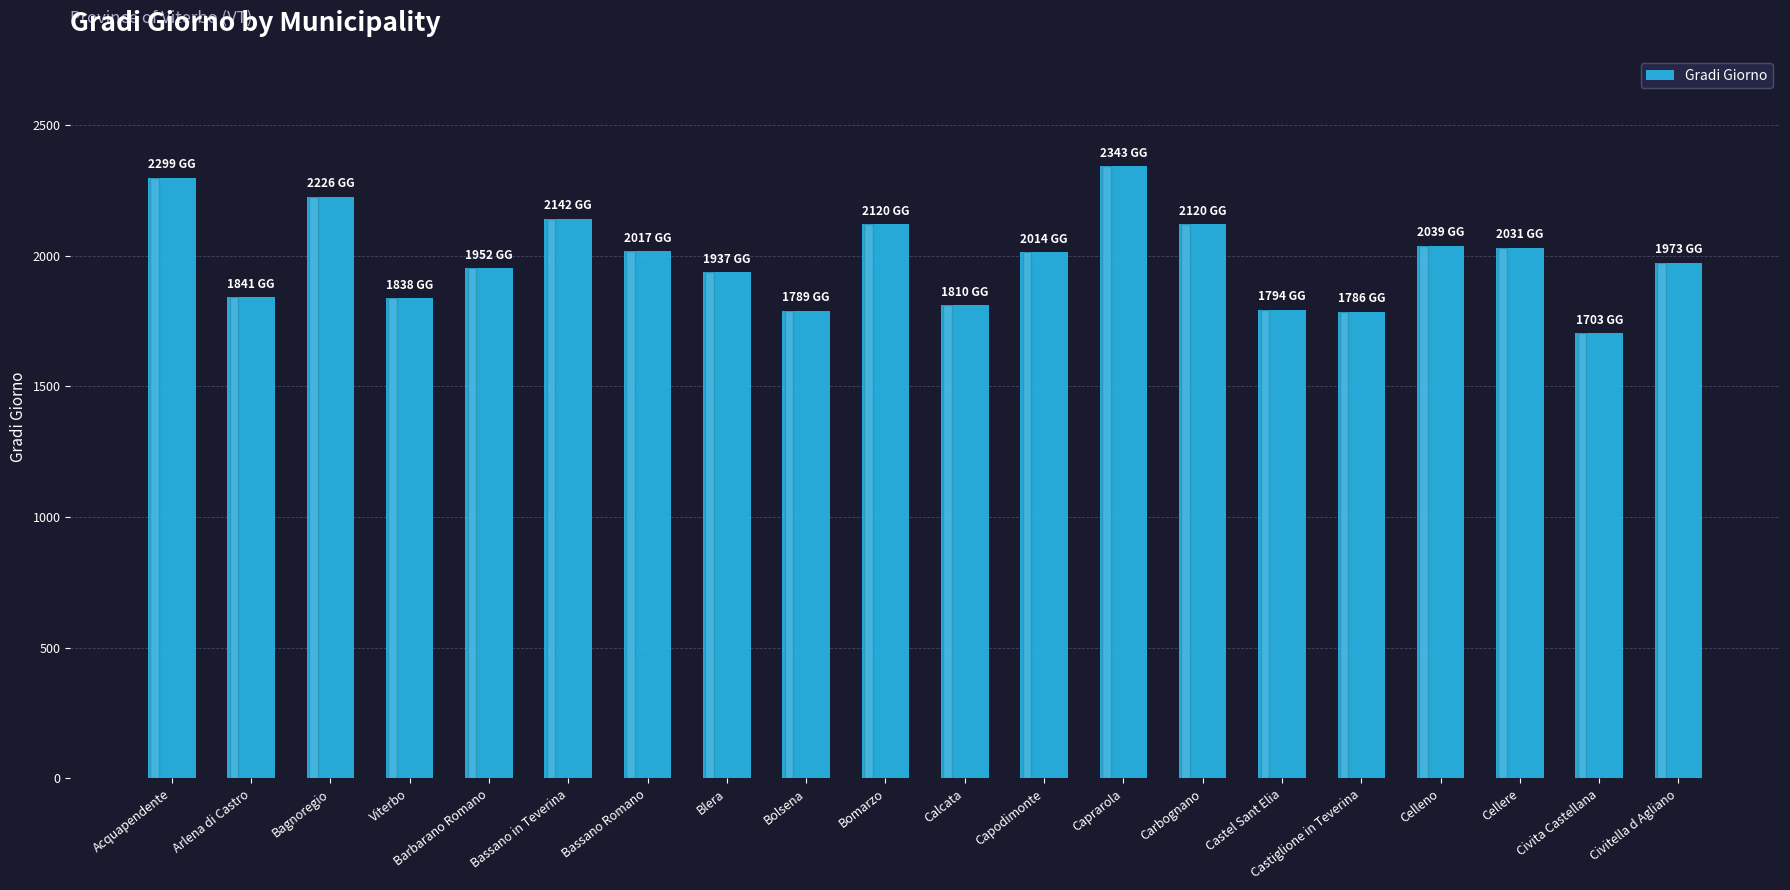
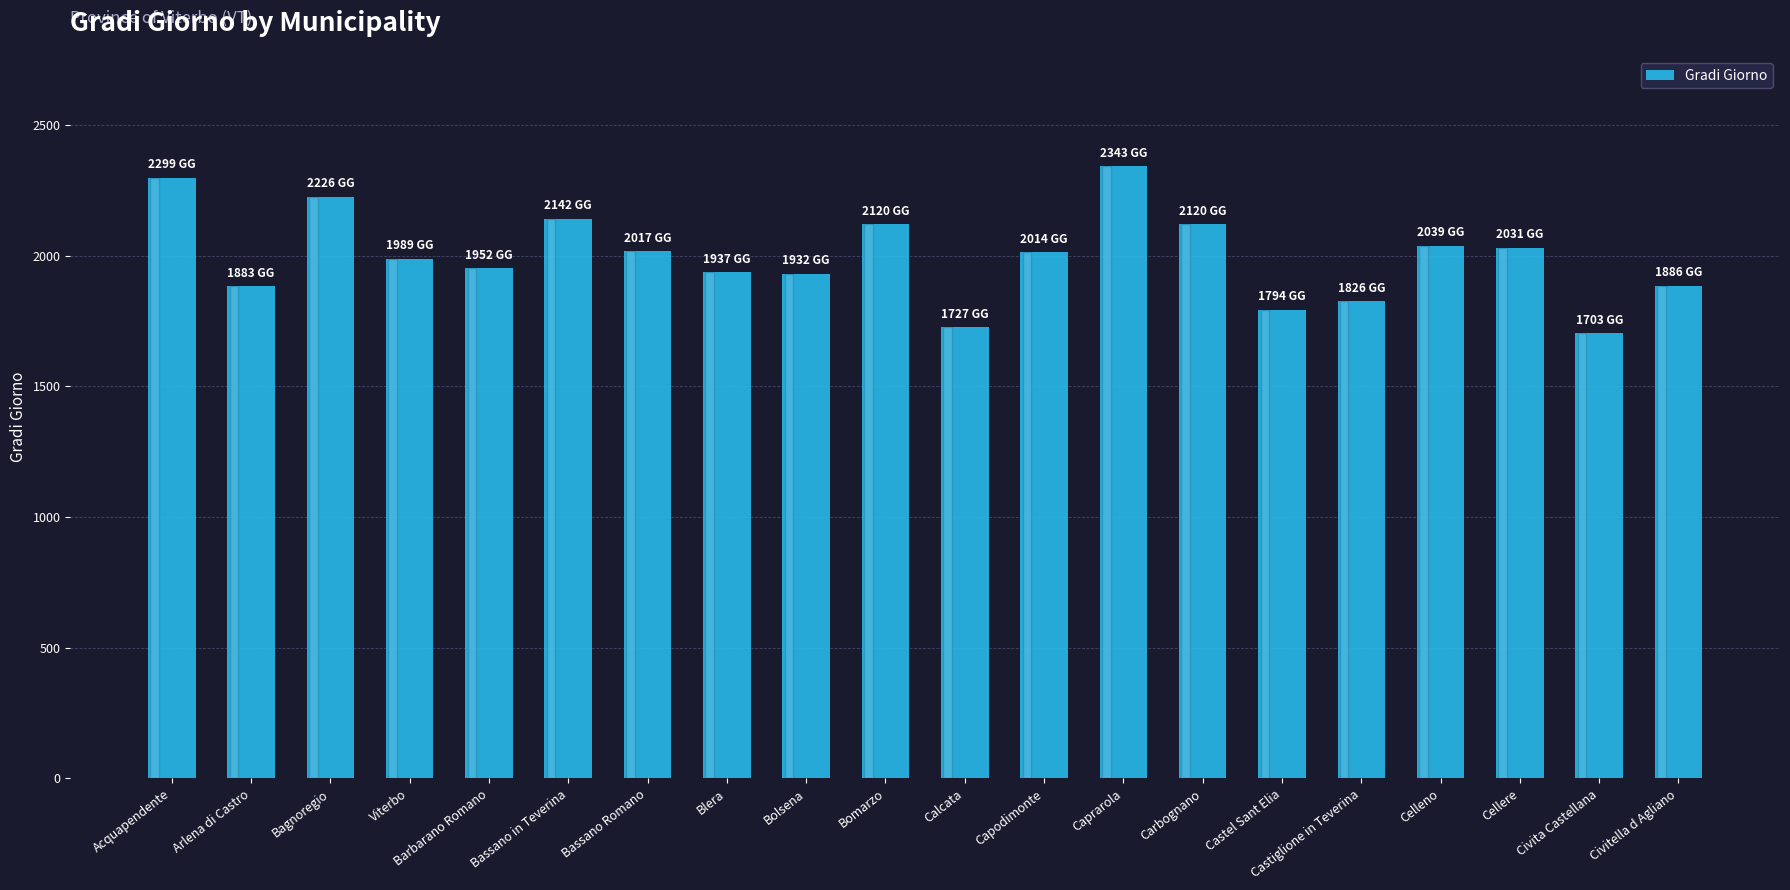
  {
    "Acquapendente": 2299,
-   "Arlena di Castro": 1841,
+   "Arlena di Castro": 1883,
    "Bagnoregio": 2226,
-   "Viterbo": 1838,
+   "Viterbo": 1989,
    "Barbarano Romano": 1952,
    "Bassano in Teverina": 2142,
    "Bassano Romano": 2017,
    "Blera": 1937,
-   "Bolsena": 1789,
+   "Bolsena": 1932,
    "Bomarzo": 2120,
-   "Calcata": 1810,
+   "Calcata": 1727,
    "Capodimonte": 2014,
    "Caprarola": 2343,
    "Carbognano": 2120,
    "Castel Sant Elia": 1794,
-   "Castiglione in Teverina": 1786,
+   "Castiglione in Teverina": 1826,
    "Celleno": 2039,
    "Cellere": 2031,
    "Civita Castellana": 1703,
-   "Civitella d Agliano": 1973
+   "Civitella d Agliano": 1886
  }
